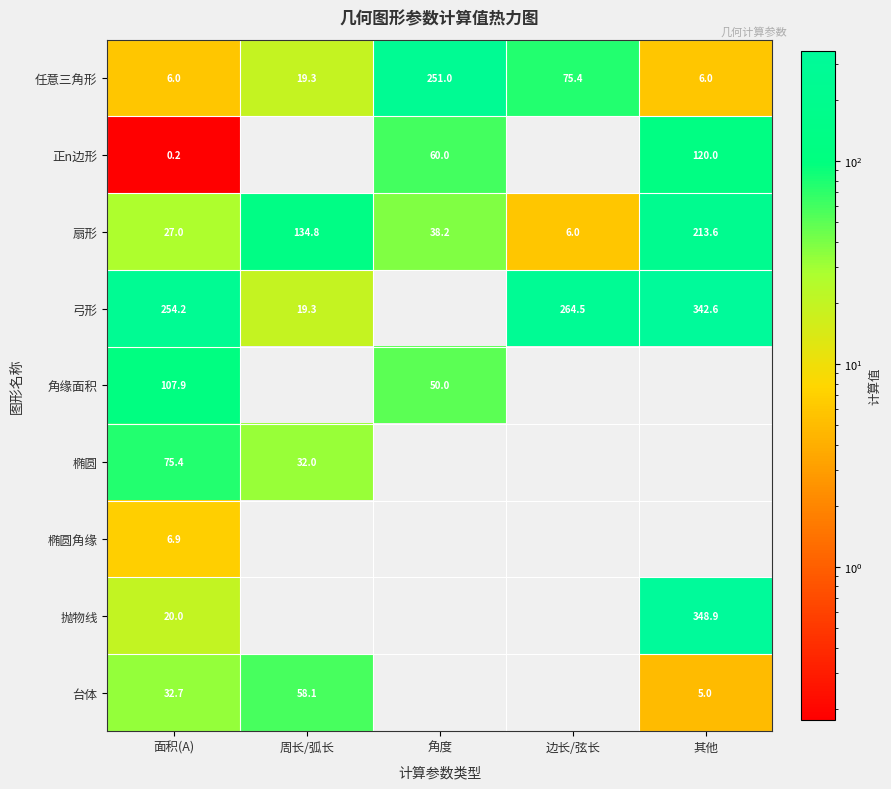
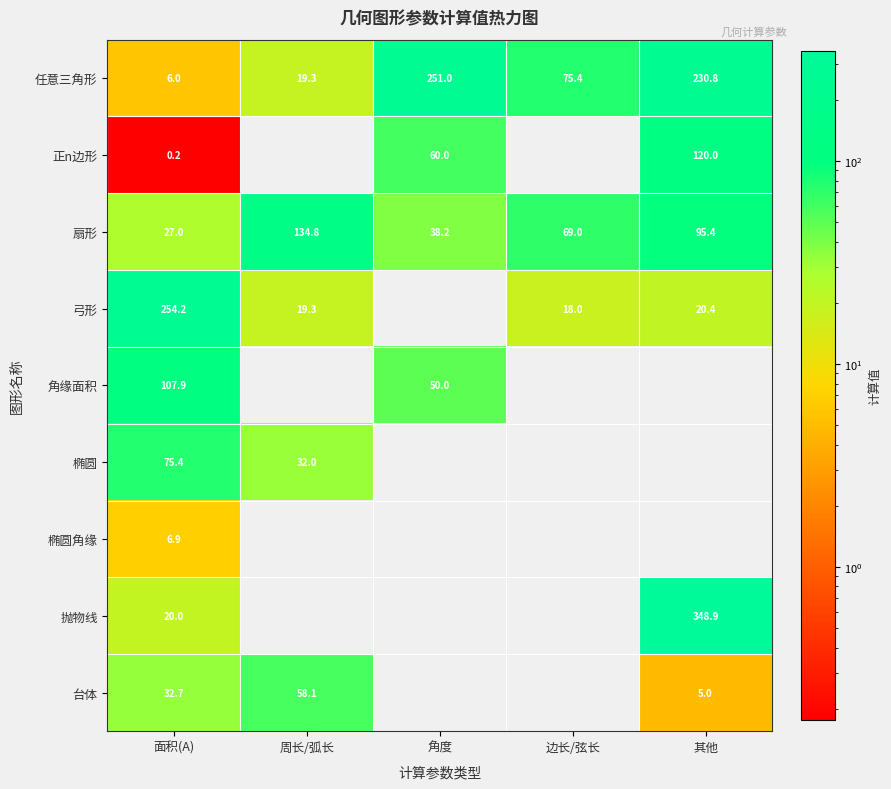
  {
    "任意三角形": {
-     "其他": 6.0
+     "其他": 230.8
    },
    "扇形": {
-     "边长/弦长": 6.0,
-     "其他": 213.6
+     "边长/弦长": 69.0,
+     "其他": 95.4
    },
    "弓形": {
-     "边长/弦长": 264.5,
-     "其他": 342.6
+     "边长/弦长": 18.0,
+     "其他": 20.4
    }
  }
